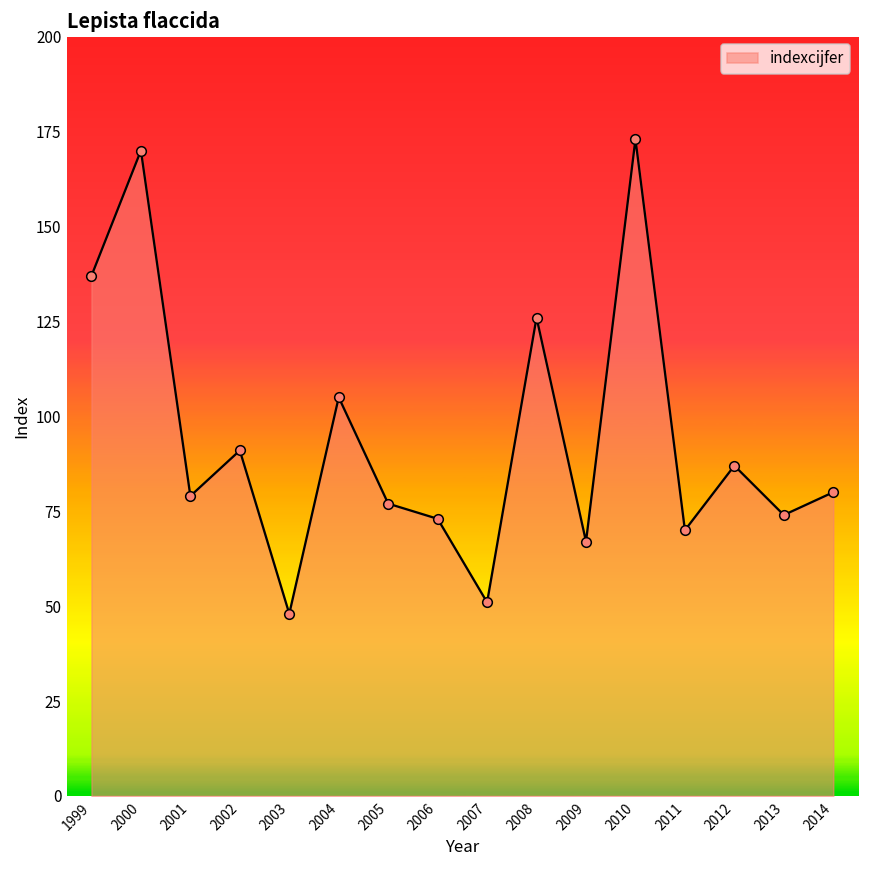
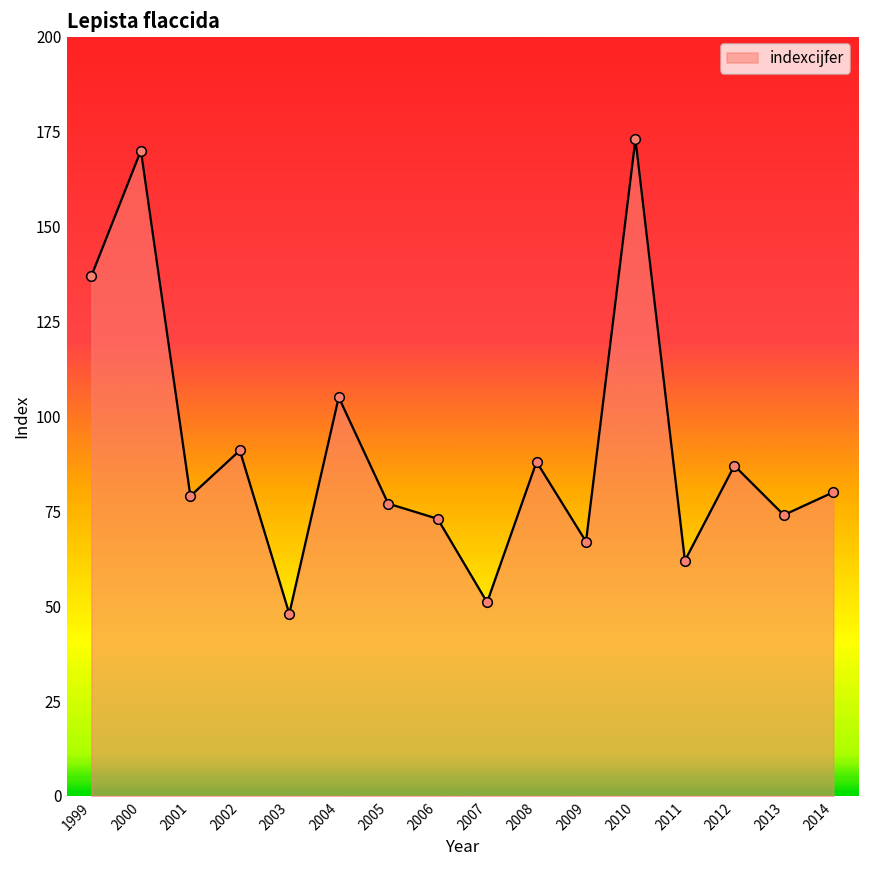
  {
    "1999": 137,
    "2000": 170,
    "2001": 79,
    "2002": 91,
    "2003": 48,
    "2004": 105,
    "2005": 77,
    "2006": 73,
    "2007": 51,
-   "2008": 126,
+   "2008": 88,
    "2009": 67,
    "2010": 173,
-   "2011": 70,
+   "2011": 62,
    "2012": 87,
    "2013": 74,
    "2014": 80
  }
